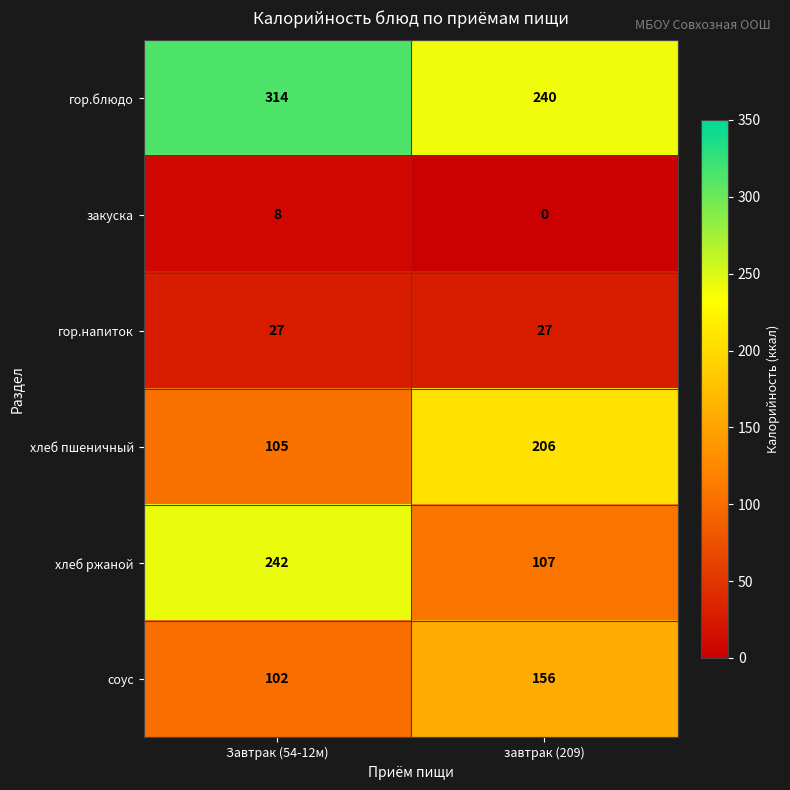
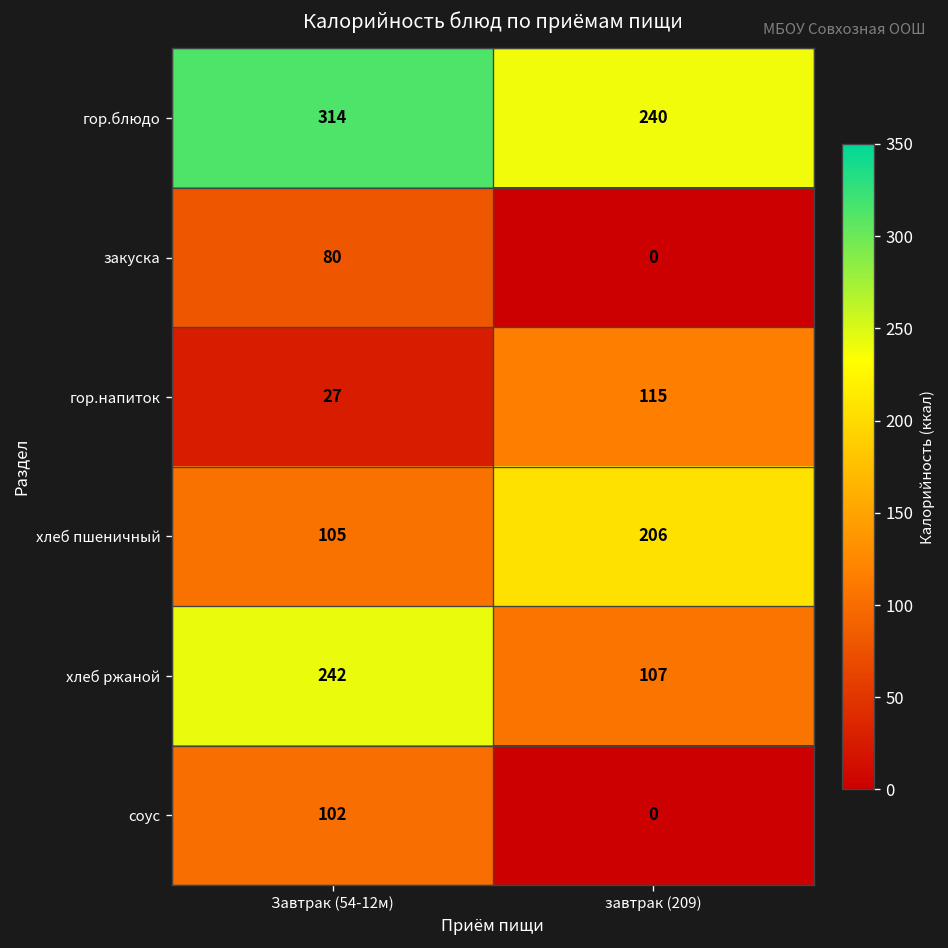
  {
    "гор.блюдо": {
      "Завтрак (54-12м)": 314,
      "завтрак (209)": 240
    },
    "закуска": {
-     "Завтрак (54-12м)": 8,
+     "Завтрак (54-12м)": 80,
      "завтрак (209)": 0
    },
    "гор.напиток": {
      "Завтрак (54-12м)": 27,
-     "завтрак (209)": 27
+     "завтрак (209)": 115
    },
    "хлеб пшеничный": {
      "Завтрак (54-12м)": 105,
      "завтрак (209)": 206
    },
    "хлеб ржаной": {
      "Завтрак (54-12м)": 242,
      "завтрак (209)": 107
    },
    "соус": {
      "Завтрак (54-12м)": 102,
-     "завтрак (209)": 156
+     "завтрак (209)": 0
    }
  }
